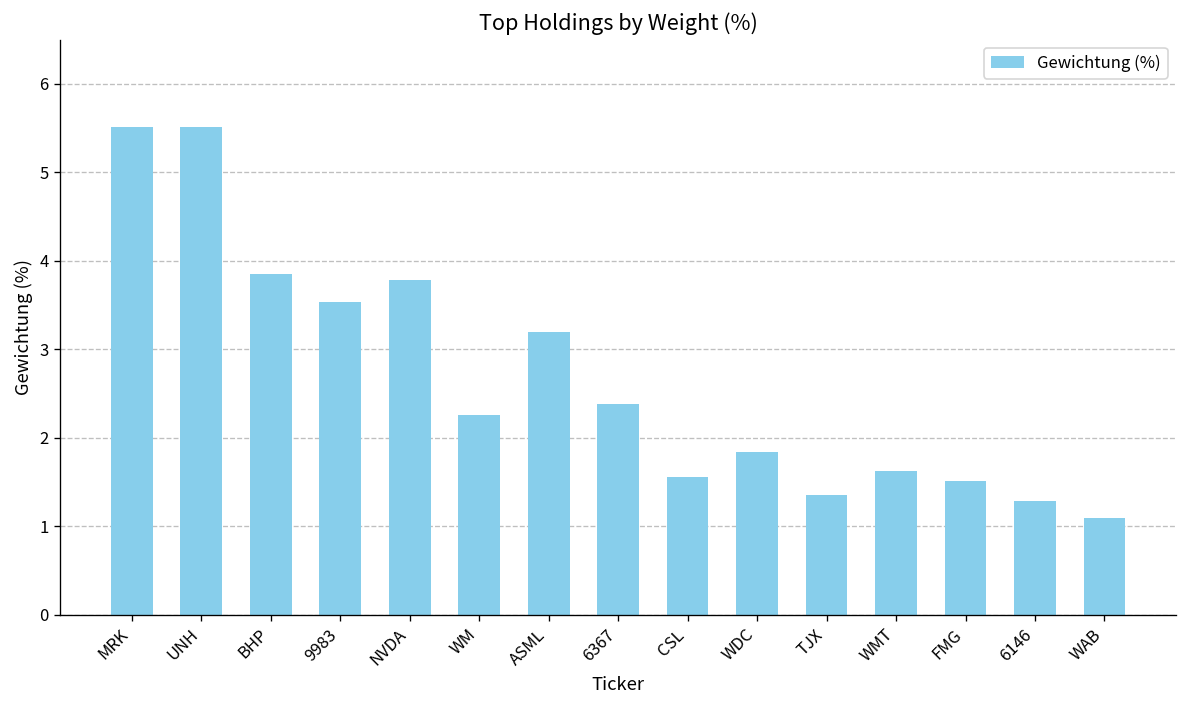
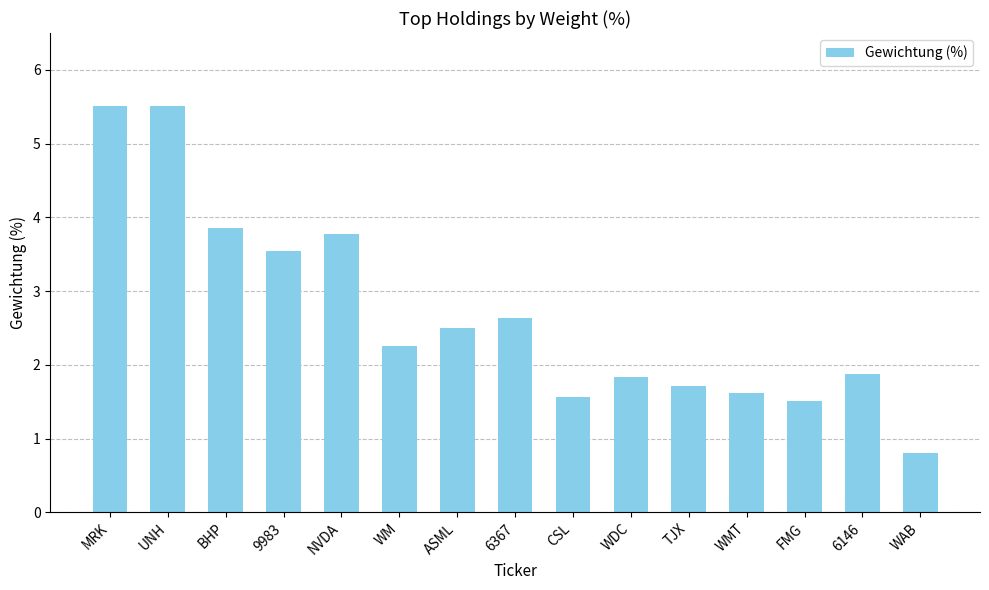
  {
    "MRK": 5.5,
    "UNH": 5.5,
    "BHP": 3.9,
    "9983": 3.5,
    "NVDA": 3.8,
    "WM": 2.3,
-   "ASML": 3.2,
-   "6367": 2.4,
+   "ASML": 2.5,
+   "6367": 2.6,
    "CSL": 1.6,
    "WDC": 1.8,
-   "TJX": 1.4,
+   "TJX": 1.7,
    "WMT": 1.6,
    "FMG": 1.5,
-   "6146": 1.3,
-   "WAB": 1.1
+   "6146": 1.9,
+   "WAB": 0.8
  }
